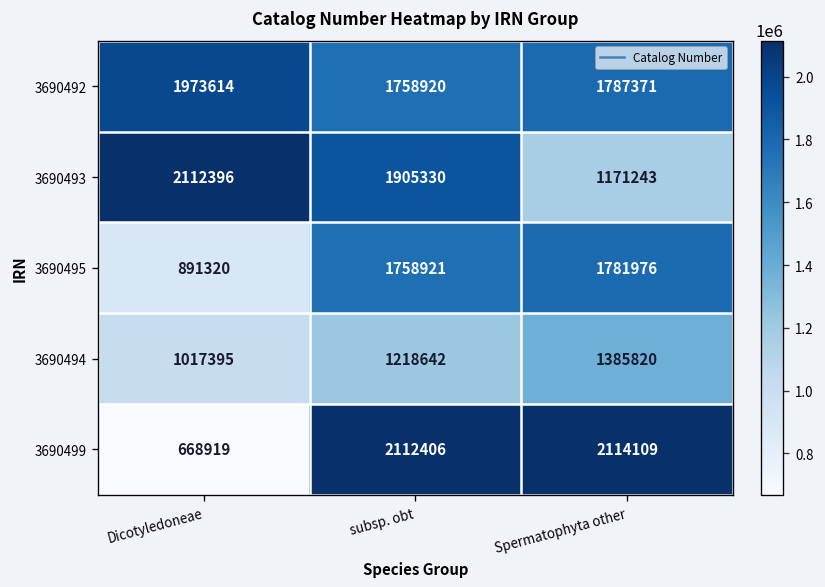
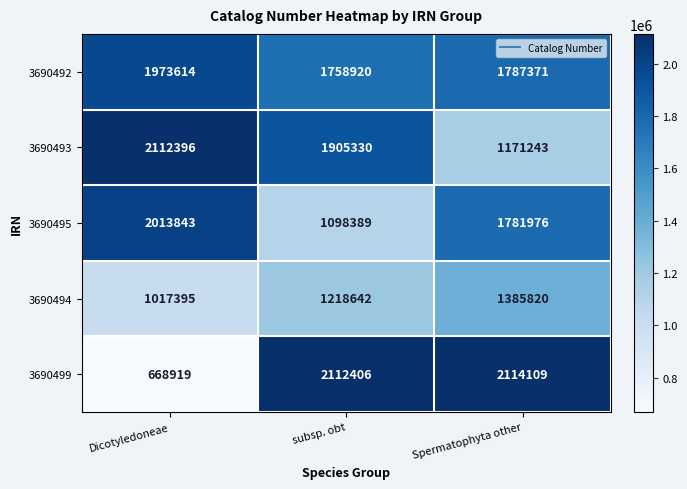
  {
    "3690492": {
      "Dicotyledoneae": 1973614,
      "subsp. obt": 1758920,
      "Spermatophyta other": 1787371
    },
    "3690493": {
      "Dicotyledoneae": 2112396,
      "subsp. obt": 1905330,
      "Spermatophyta other": 1171243
    },
    "3690495": {
-     "Dicotyledoneae": 891320,
-     "subsp. obt": 1758921,
+     "Dicotyledoneae": 2013843,
+     "subsp. obt": 1098389,
      "Spermatophyta other": 1781976
    },
    "3690494": {
      "Dicotyledoneae": 1017395,
      "subsp. obt": 1218642,
      "Spermatophyta other": 1385820
    },
    "3690499": {
      "Dicotyledoneae": 668919,
      "subsp. obt": 2112406,
      "Spermatophyta other": 2114109
    }
  }
